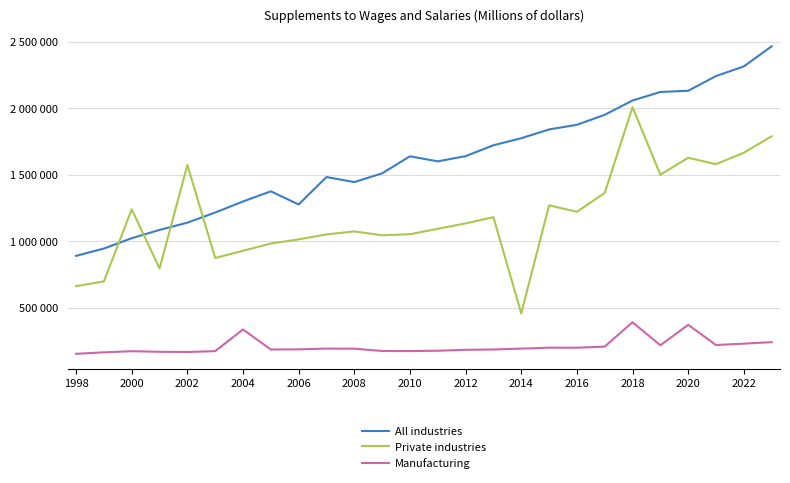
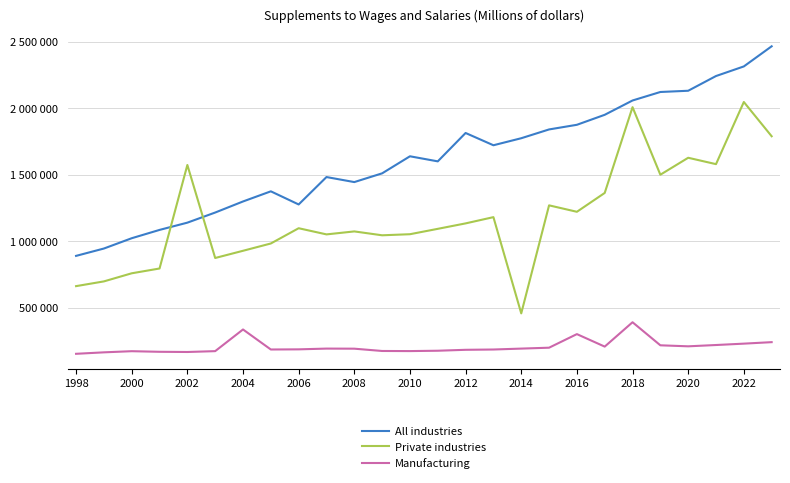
  {
    "All industries": {
      "1998": 890000,
      "2000": 1020000,
      "2002": 1140000,
      "2004": 1300000,
      "2006": 1280000,
      "2008": 1440000,
      "2010": 1640000,
-     "2012": 1640000,
+     "2012": 1810000,
      "2014": 1770000,
      "2016": 1870000,
      "2018": 2060000,
      "2020": 2130000,
      "2022": 2310000
    },
    "Private industries": {
      "1998": 660000,
-     "2000": 1240000,
+     "2000": 760000,
      "2002": 1570000,
      "2004": 930000,
-     "2006": 1010000,
+     "2006": 1100000,
      "2008": 1070000,
      "2010": 1050000,
      "2012": 1130000,
      "2014": 460000,
      "2016": 1220000,
      "2018": 2010000,
      "2020": 1630000,
-     "2022": 1660000
+     "2022": 2050000
    },
    "Manufacturing": {
      "1998": 150000,
      "2000": 170000,
      "2002": 170000,
      "2004": 340000,
      "2006": 190000,
      "2008": 190000,
      "2010": 170000,
      "2012": 180000,
      "2014": 190000,
-     "2016": 200000,
+     "2016": 300000,
      "2018": 390000,
-     "2020": 370000,
+     "2020": 210000,
      "2022": 230000
    }
  }
